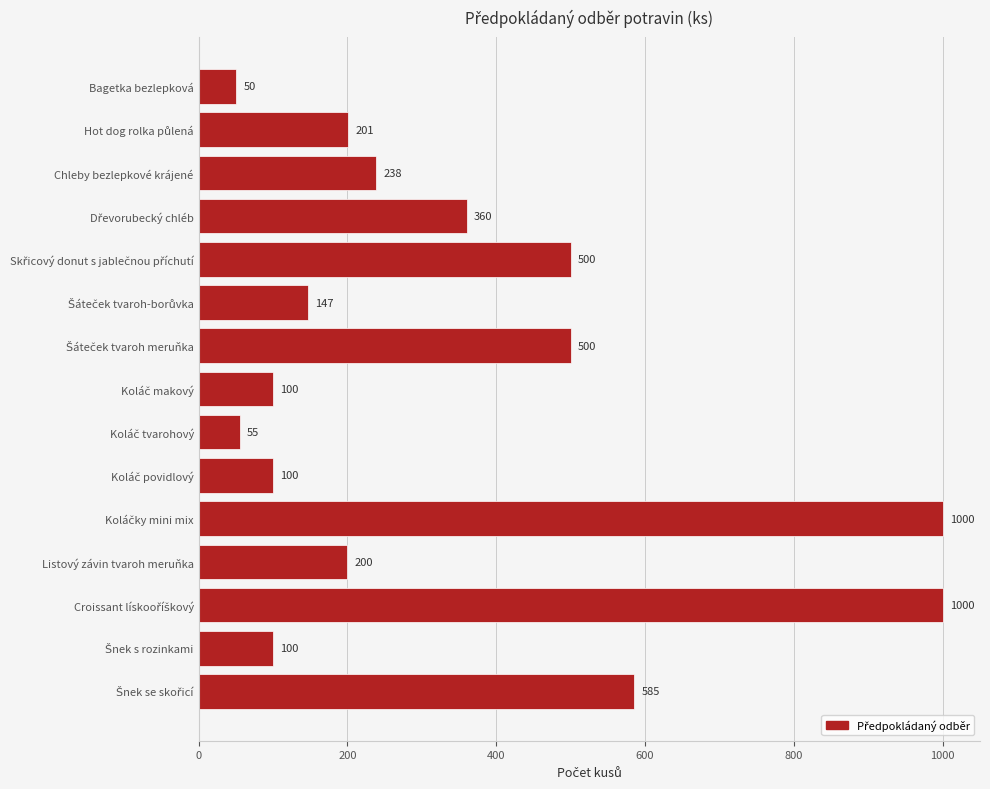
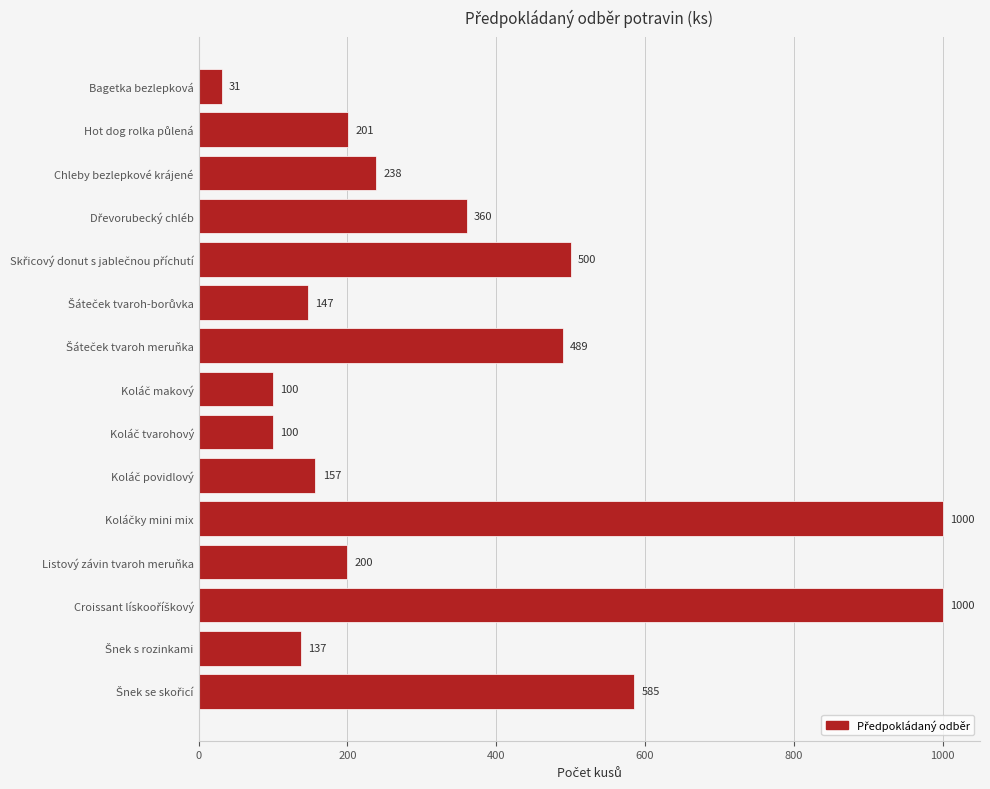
  {
-   "Bagetka bezlepková": 50,
+   "Bagetka bezlepková": 31,
    "Hot dog rolka půlená": 201,
    "Chleby bezlepkové krájené": 238,
    "Dřevorubecký chléb": 360,
    "Skřicový donut s jablečnou příchutí": 500,
    "Šáteček tvaroh-borůvka": 147,
-   "Šáteček tvaroh meruňka": 500,
+   "Šáteček tvaroh meruňka": 489,
    "Koláč makový": 100,
-   "Koláč tvarohový": 55,
-   "Koláč povidlový": 100,
+   "Koláč tvarohový": 100,
+   "Koláč povidlový": 157,
    "Koláčky mini mix": 1000,
    "Listový závin tvaroh meruňka": 200,
    "Croissant lískooříškový": 1000,
-   "Šnek s rozinkami": 100,
+   "Šnek s rozinkami": 137,
    "Šnek se skořicí": 585
  }
